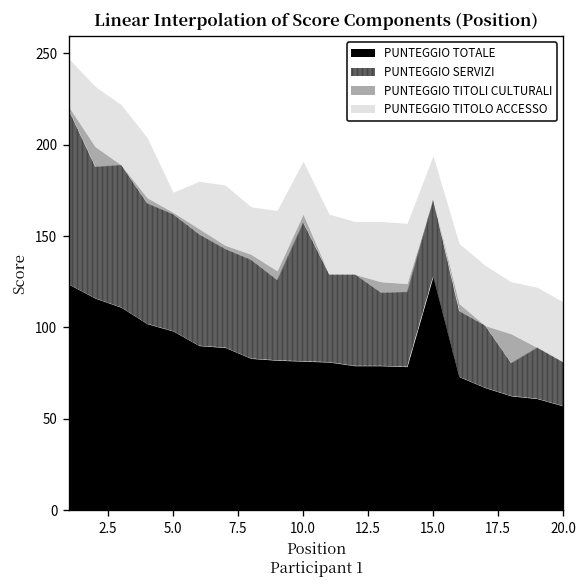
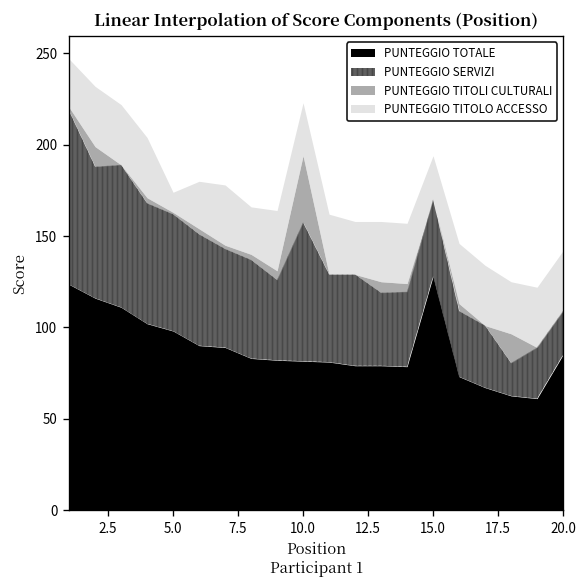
  {
    "PUNTEGGIO TOTALE": {
      "5.0": 98,
      "10.0": 82,
      "15.0": 128,
-     "20.0": 57
+     "20.0": 85
    },
    "PUNTEGGIO SERVIZI": {
      "10.0": 76
    },
    "PUNTEGGIO TITOLI CULTURALI": {
-     "10.0": 5
+     "10.0": 37
    },
    "PUNTEGGIO TITOLO ACCESSO": {
      "5.0": 11,
      "10.0": 29,
      "15.0": 24,
      "20.0": 33
    }
  }
